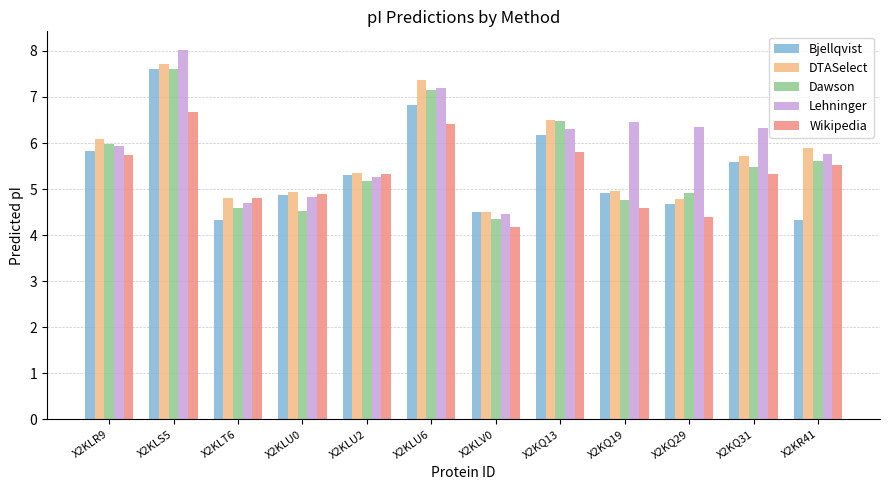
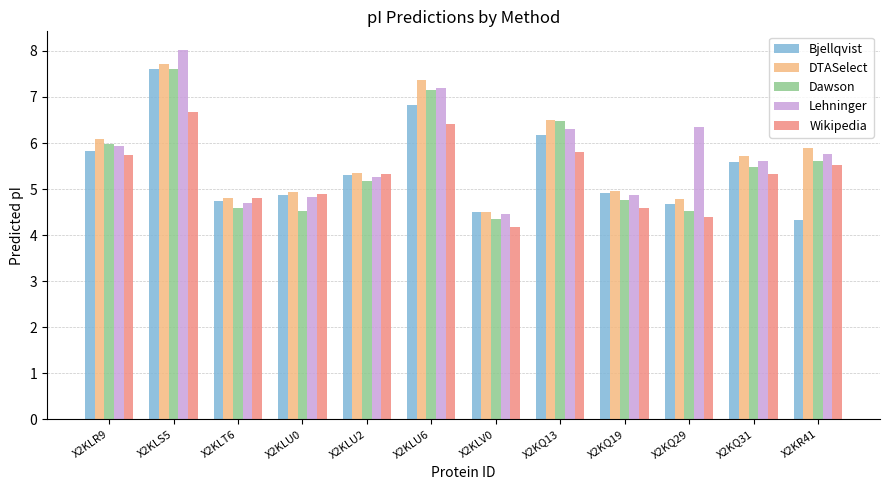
  {
    "Bjellqvist": {
      "X2KLR9": 5.8,
      "X2KLS5": 7.6,
-     "X2KLT6": 4.3,
+     "X2KLT6": 4.7,
      "X2KLU0": 4.9,
      "X2KLU2": 5.3,
      "X2KLU6": 6.8,
      "X2KLV0": 4.5,
      "X2KQ13": 6.2,
      "X2KQ19": 4.9,
      "X2KQ29": 4.7,
      "X2KQ31": 5.6,
      "X2KR41": 4.3
    },
    "Dawson": {
      "X2KLR9": 6.0,
      "X2KLS5": 7.6,
      "X2KLT6": 4.6,
      "X2KLU0": 4.5,
      "X2KLU2": 5.2,
      "X2KLU6": 7.1,
      "X2KLV0": 4.3,
      "X2KQ13": 6.5,
      "X2KQ19": 4.8,
-     "X2KQ29": 4.9,
+     "X2KQ29": 4.5,
      "X2KQ31": 5.5,
      "X2KR41": 5.6
    },
    "Lehninger": {
      "X2KLR9": 5.9,
      "X2KLS5": 8.0,
      "X2KLT6": 4.7,
      "X2KLU0": 4.8,
      "X2KLU2": 5.3,
      "X2KLU6": 7.2,
      "X2KLV0": 4.5,
      "X2KQ13": 6.3,
-     "X2KQ19": 6.5,
+     "X2KQ19": 4.9,
      "X2KQ29": 6.4,
-     "X2KQ31": 6.3,
+     "X2KQ31": 5.6,
      "X2KR41": 5.8
    }
  }
